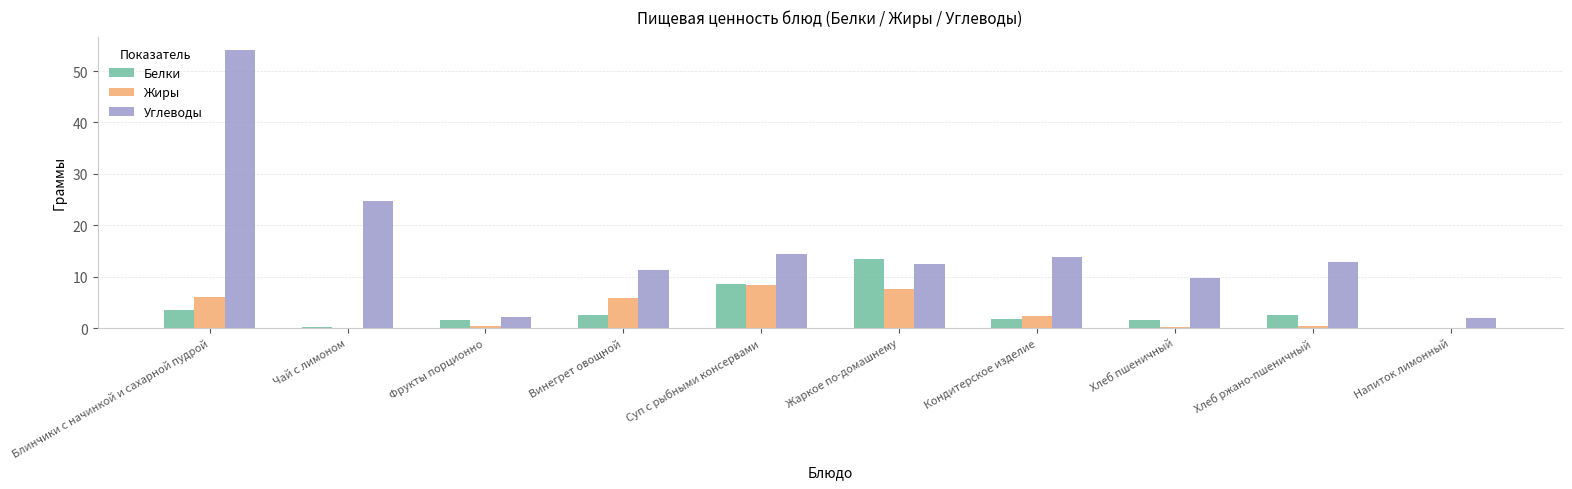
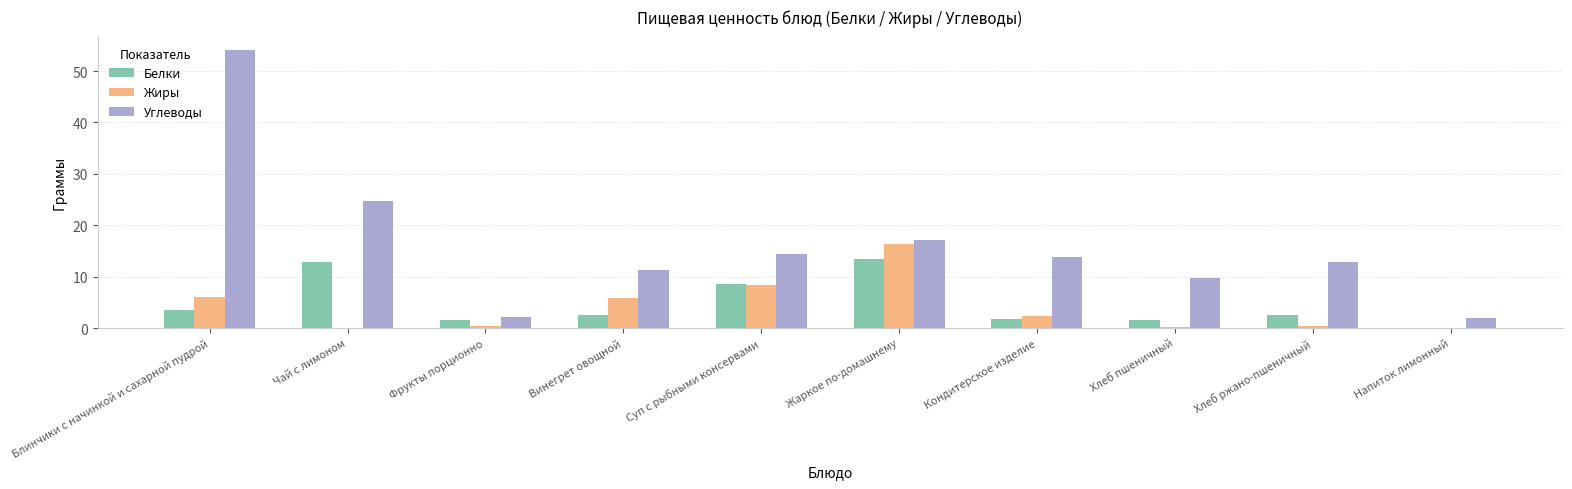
  {
    "Белки": {
      "Блинчики с начинкой и сахарной пудрой": 4,
-     "Чай с лимоном": 0,
+     "Чай с лимоном": 13,
      "Фрукты порционно": 2,
      "Винегрет овощной": 3,
      "Суп с рыбными консервами": 9,
      "Жаркое по-домашнему": 13,
      "Кондитерское изделие": 2,
      "Хлеб пшеничный": 2,
      "Хлеб ржано-пшеничный": 3
    },
    "Жиры": {
      "Блинчики с начинкой и сахарной пудрой": 6,
      "Фрукты порционно": 1,
      "Винегрет овощной": 6,
      "Суп с рыбными консервами": 8,
-     "Жаркое по-домашнему": 8,
+     "Жаркое по-домашнему": 16,
      "Кондитерское изделие": 2,
      "Напиток лимонный": 0
    },
    "Углеводы": {
      "Блинчики с начинкой и сахарной пудрой": 54,
      "Чай с лимоном": 25,
      "Фрукты порционно": 2,
      "Винегрет овощной": 11,
      "Суп с рыбными консервами": 14,
-     "Жаркое по-домашнему": 13,
+     "Жаркое по-домашнему": 17,
      "Кондитерское изделие": 14,
      "Хлеб пшеничный": 10,
      "Хлеб ржано-пшеничный": 13,
      "Напиток лимонный": 2
    }
  }
